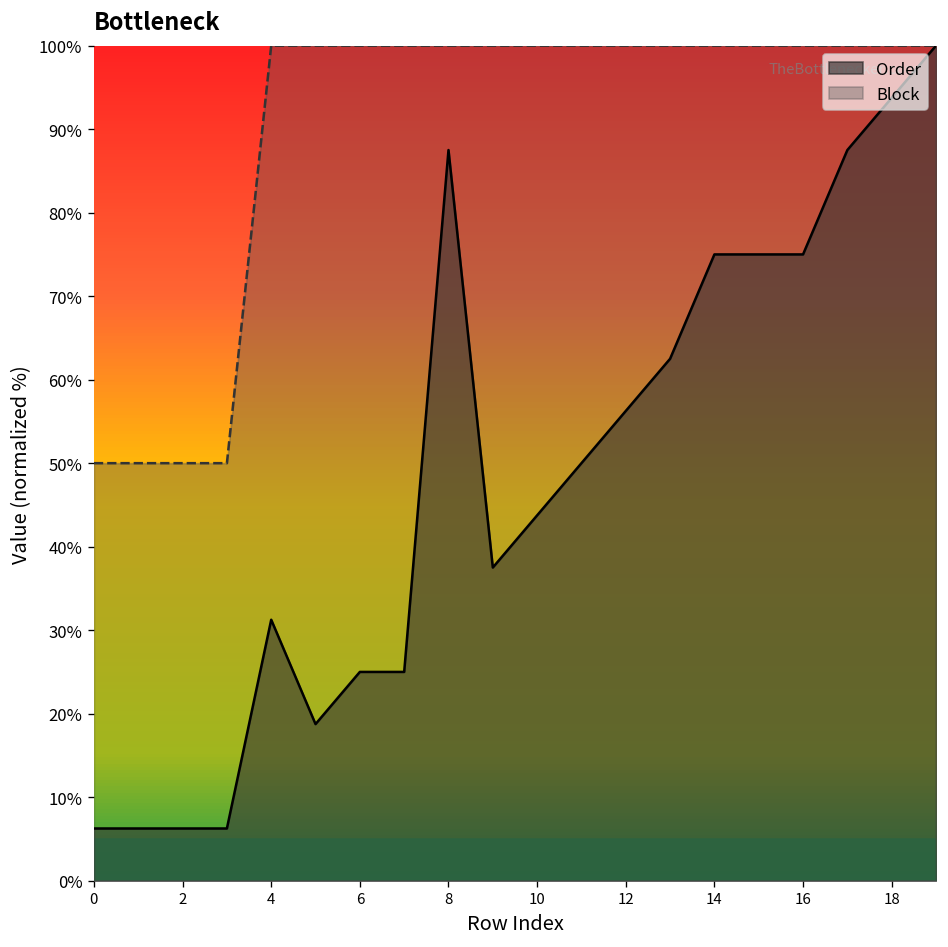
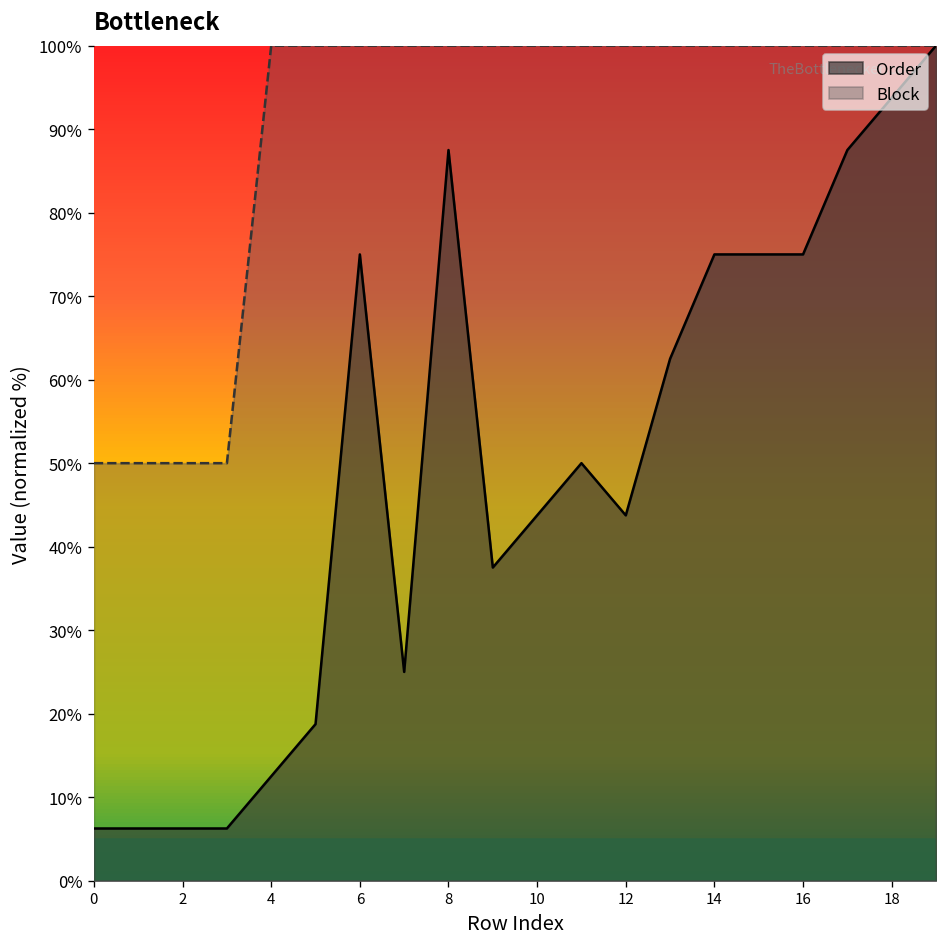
  {
    "Order": {
      "0": "6%",
      "2": "6%",
-     "4": "31%",
-     "6": "25%",
+     "4": "13%",
+     "6": "75%",
      "8": "88%",
      "10": "44%",
-     "12": "56%",
+     "12": "44%",
      "14": "75%",
      "16": "75%"
    },
    "Block": {
      "0": "50%",
      "2": "50%",
      "4": "100%",
      "6": "100%",
      "8": "100%",
      "10": "100%",
      "12": "100%",
      "14": "100%",
      "16": "100%",
      "18": "100%"
    }
  }
